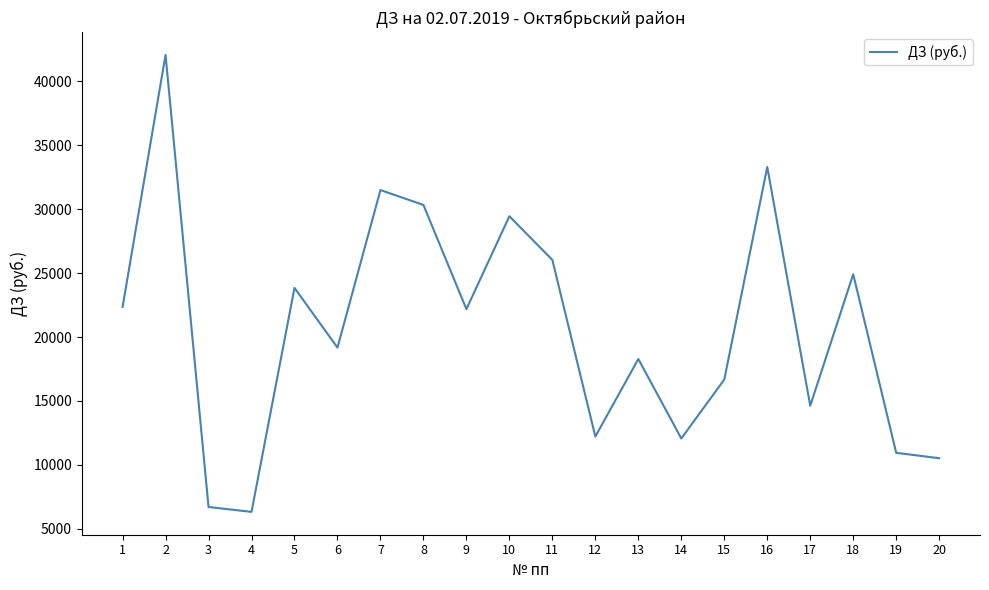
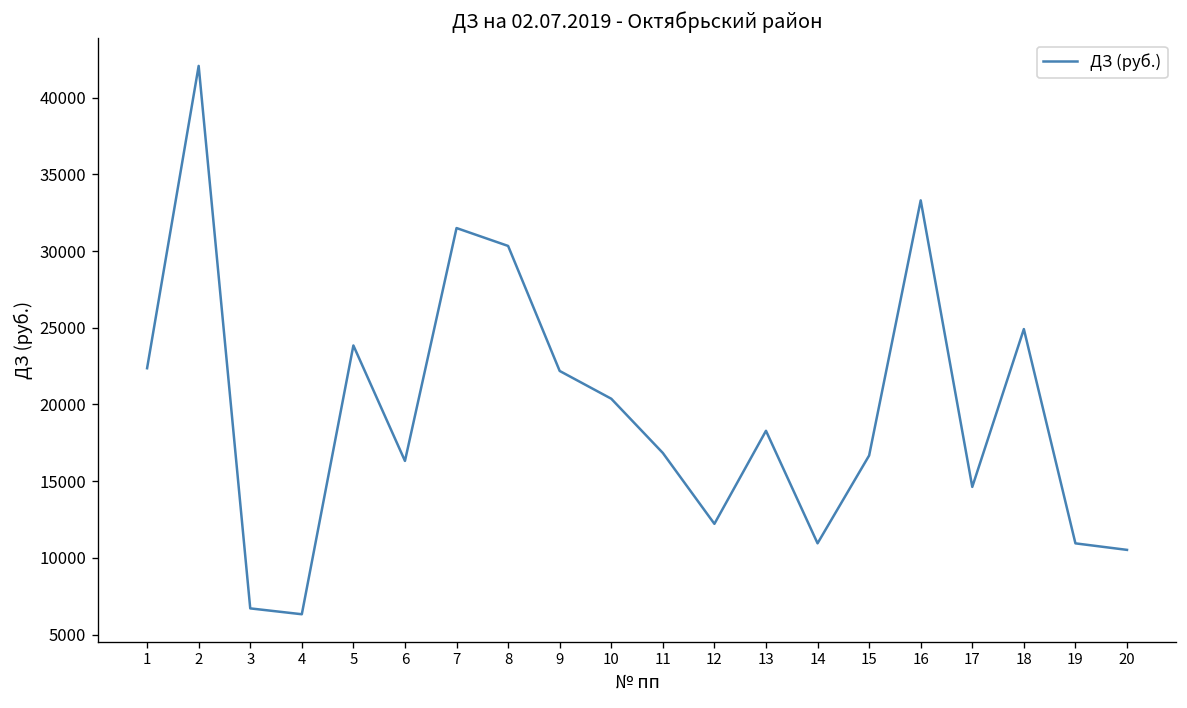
  {
    "1": 22400,
    "2": 42100,
    "3": 6700,
    "4": 6300,
    "5": 23800,
-   "6": 19200,
+   "6": 16300,
    "7": 31500,
    "8": 30300,
    "9": 22200,
-   "10": 29400,
-   "11": 26000,
+   "10": 20400,
+   "11": 16800,
    "12": 12200,
    "13": 18300,
-   "14": 12100,
+   "14": 10900,
    "15": 16700,
    "16": 33300,
    "17": 14600,
    "18": 24900,
    "19": 10900,
    "20": 10500
  }
